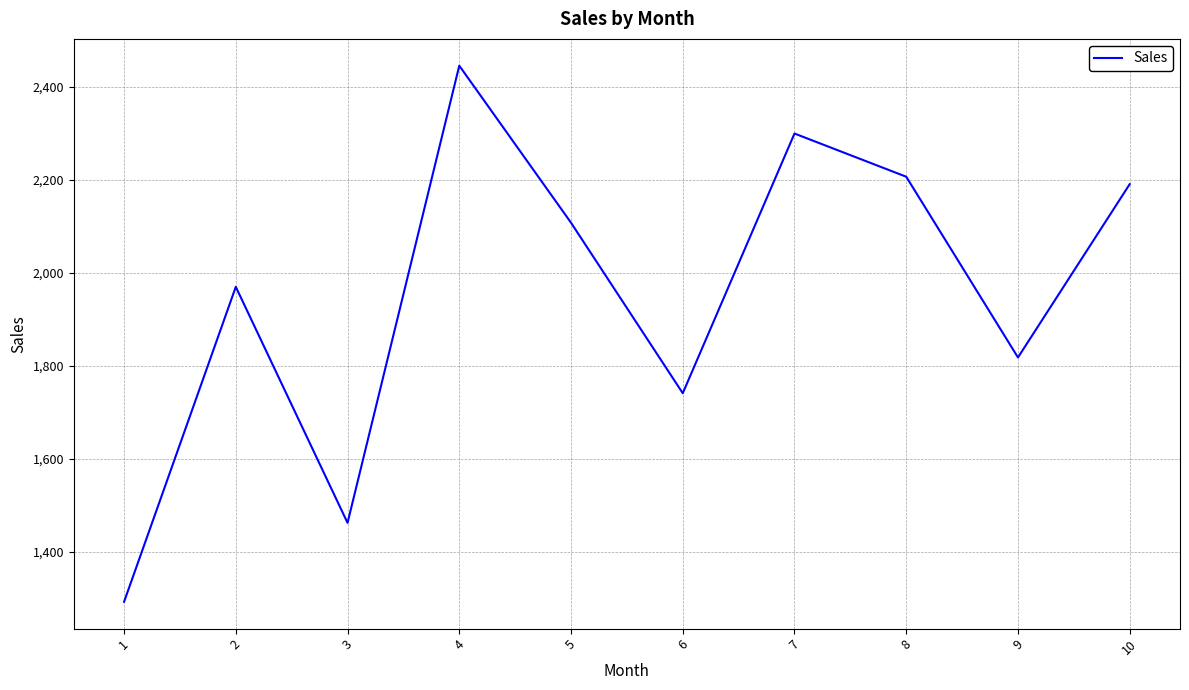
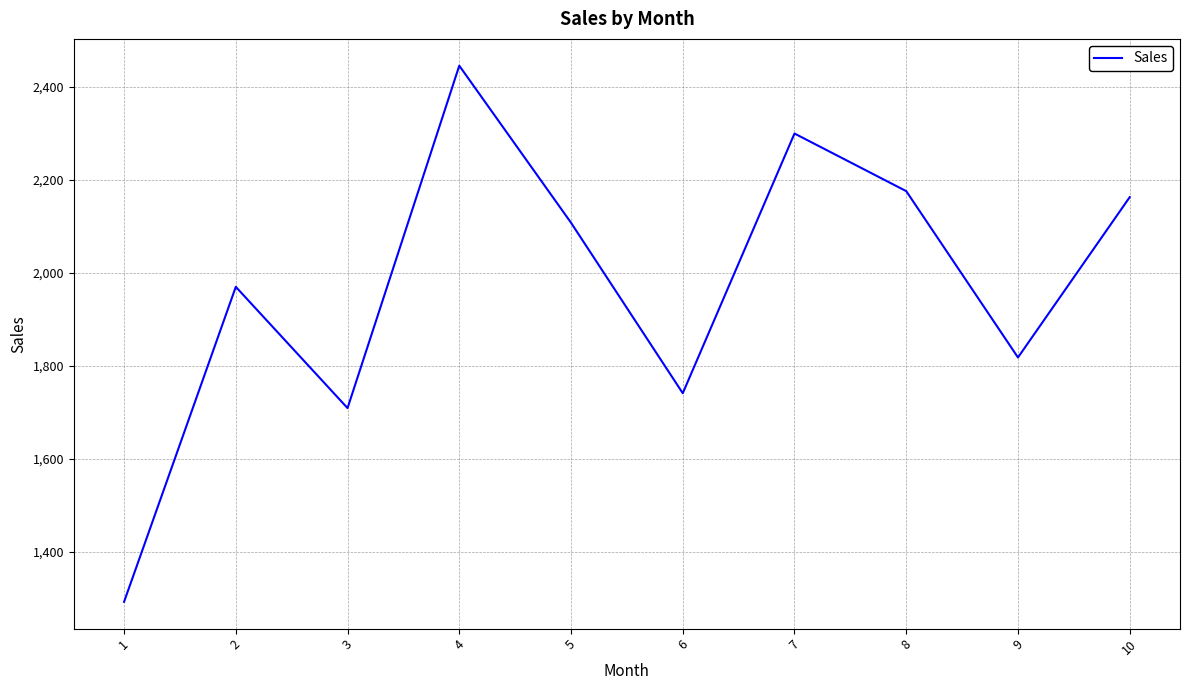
  {
    "1": "1,290",
    "2": "1,970",
-   "3": "1,460",
+   "3": "1,710",
    "4": "2,450",
    "5": "2,110",
    "6": "1,740",
    "7": "2,300",
-   "8": "2,210",
+   "8": "2,180",
    "9": "1,820",
-   "10": "2,190"
+   "10": "2,160"
  }
